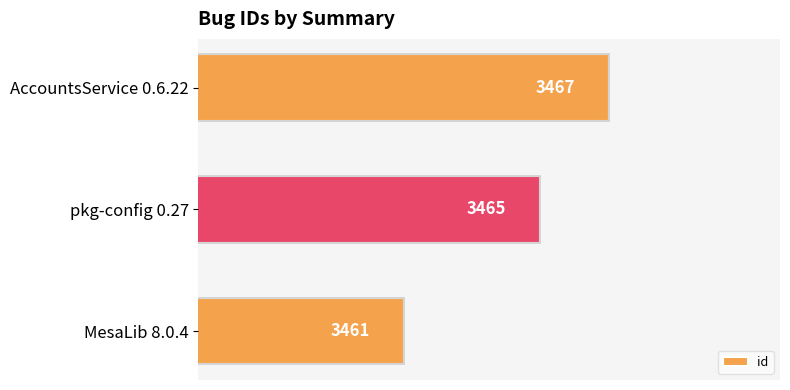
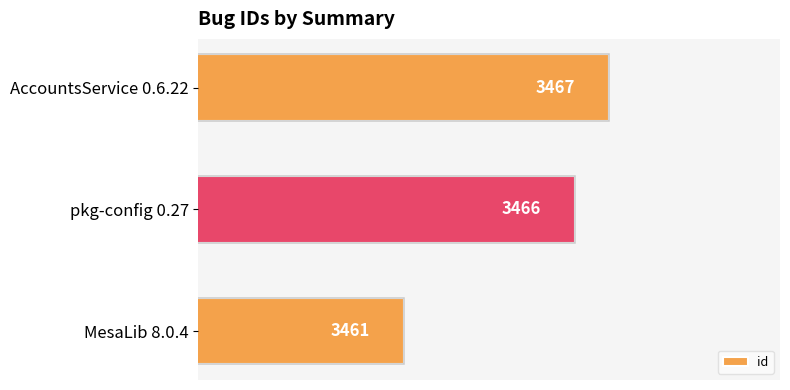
  {
    "AccountsService 0.6.22": 3467,
-   "pkg-config 0.27": 3465,
+   "pkg-config 0.27": 3466,
    "MesaLib 8.0.4": 3461
  }
